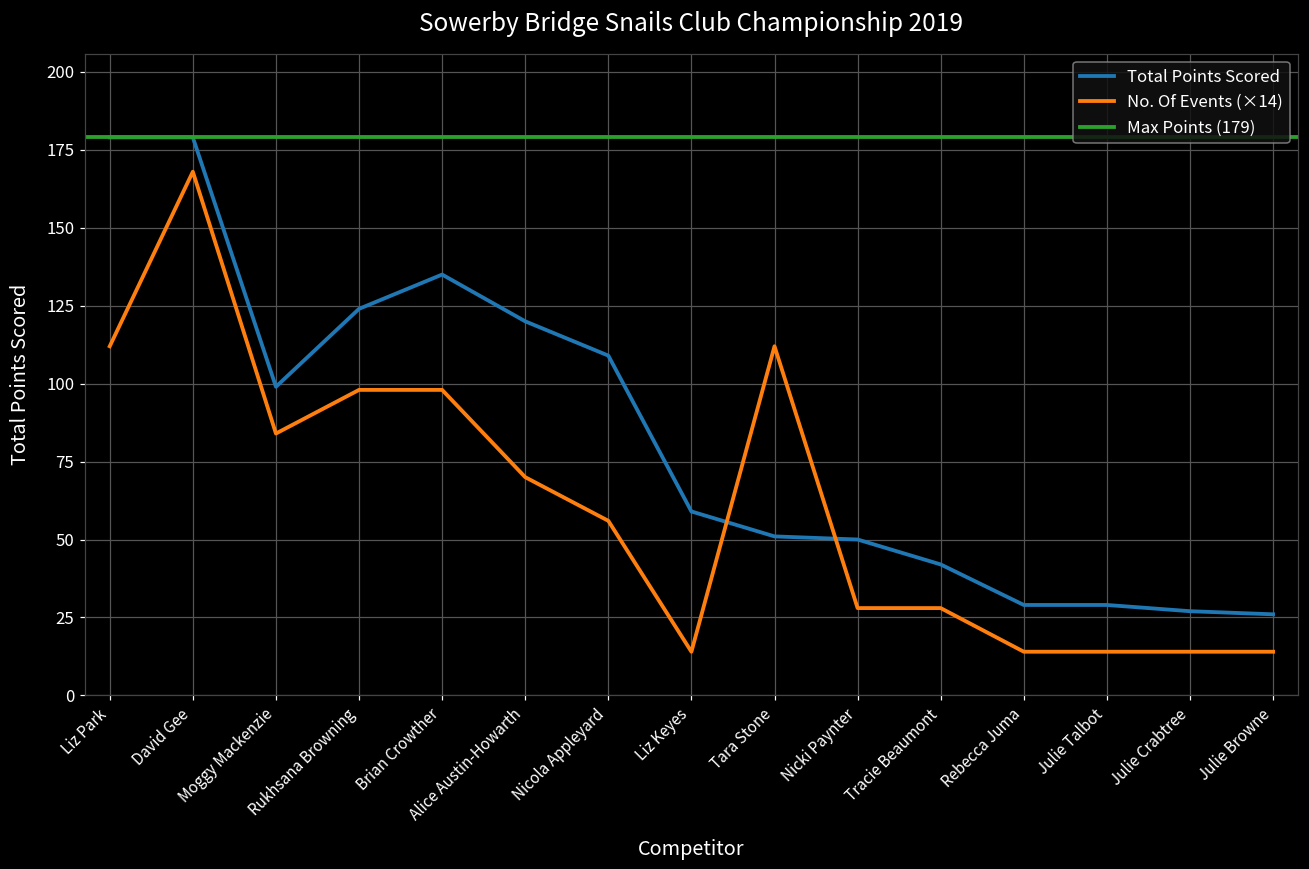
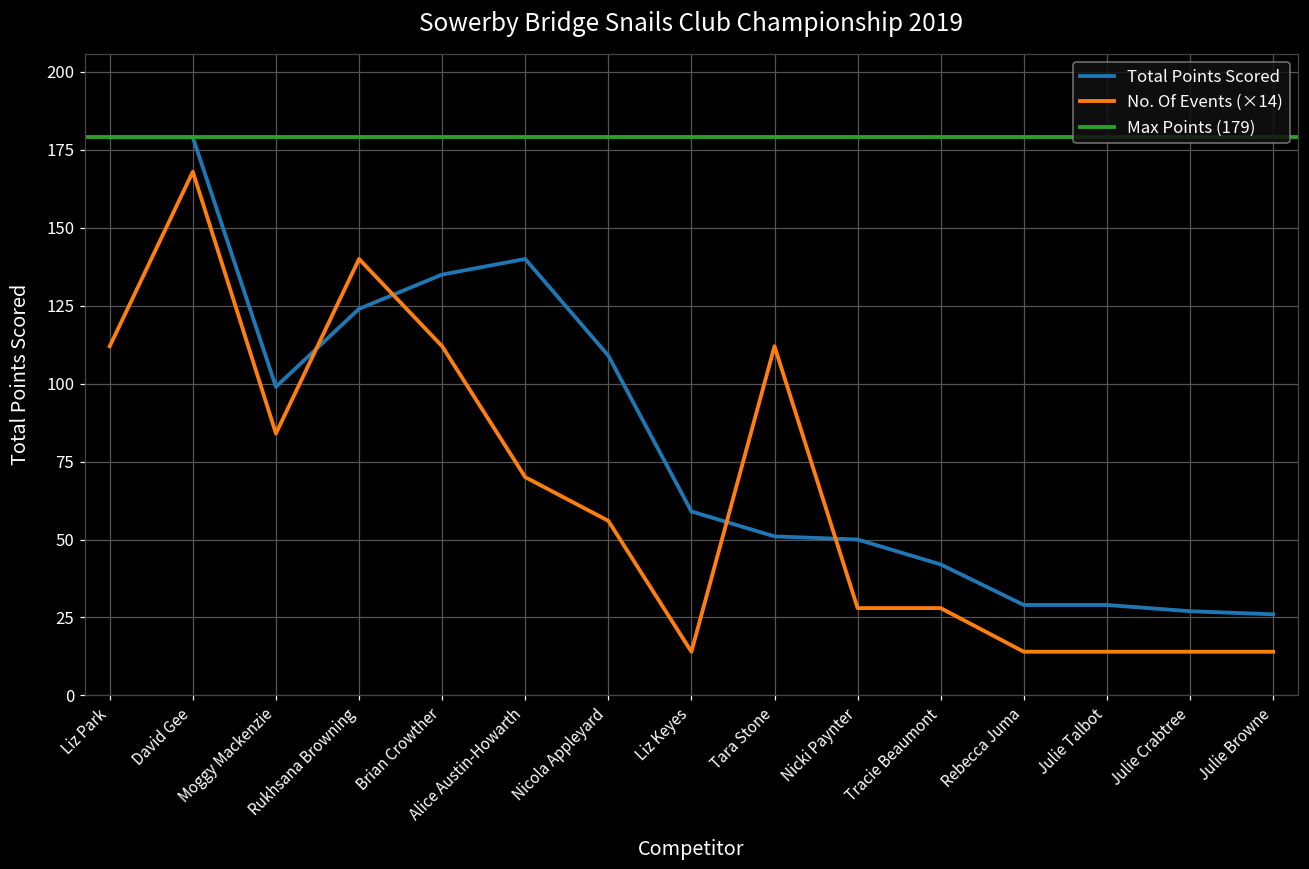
  {
    "Total Points Scored": {
      "Liz Park": 179,
      "David Gee": 179,
      "Moggy Mackenzie": 99,
      "Rukhsana Browning": 124,
      "Brian Crowther": 135,
-     "Alice Austin-Howarth": 120,
+     "Alice Austin-Howarth": 140,
      "Nicola Appleyard": 109,
      "Liz Keyes": 59,
      "Tara Stone": 51,
      "Nicki Paynter": 50,
      "Tracie Beaumont": 42,
      "Rebecca Juma": 29,
      "Julie Talbot": 29,
      "Julie Crabtree": 27,
      "Julie Browne": 26
    },
    "No. Of Events (×14)": {
      "Liz Park": 112,
      "David Gee": 168,
      "Moggy Mackenzie": 84,
-     "Rukhsana Browning": 98,
-     "Brian Crowther": 98,
+     "Rukhsana Browning": 140,
+     "Brian Crowther": 112,
      "Alice Austin-Howarth": 70,
      "Nicola Appleyard": 56,
      "Liz Keyes": 14,
      "Tara Stone": 112,
      "Nicki Paynter": 28,
      "Tracie Beaumont": 28,
      "Rebecca Juma": 14,
      "Julie Talbot": 14,
      "Julie Crabtree": 14,
      "Julie Browne": 14
    }
  }
